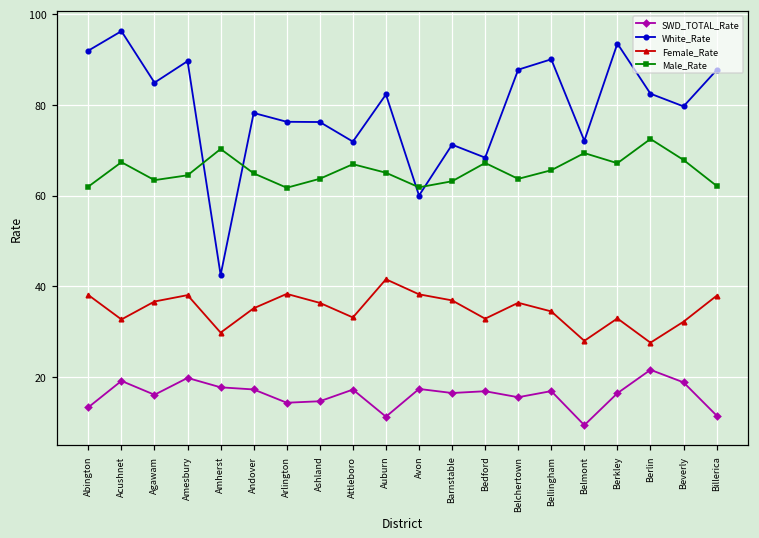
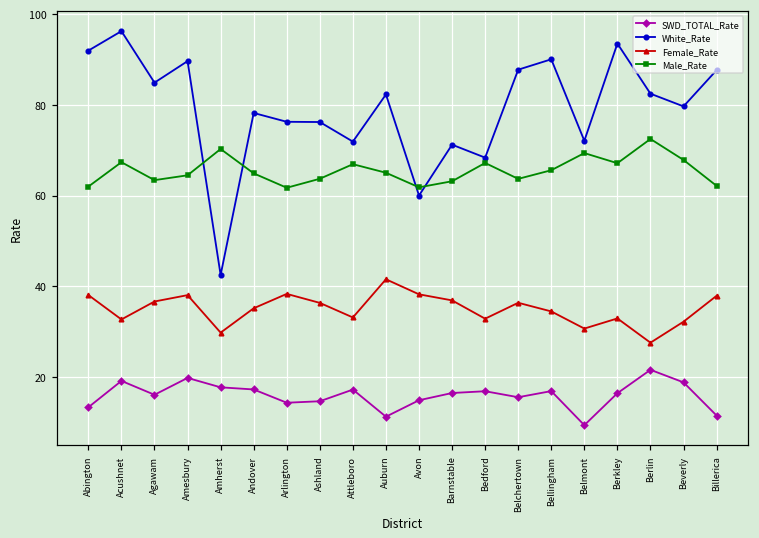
  {
    "SWD_TOTAL_Rate": {
      "Abington": 13,
      "Acushnet": 19,
      "Agawam": 16,
      "Amesbury": 20,
      "Amherst": 18,
      "Andover": 17,
      "Arlington": 14,
      "Ashland": 15,
      "Attleboro": 17,
      "Auburn": 11,
-     "Avon": 17,
+     "Avon": 15,
      "Barnstable": 16,
      "Bedford": 17,
      "Belchertown": 15,
      "Bellingham": 17,
      "Belmont": 9,
      "Berkley": 16,
      "Berlin": 22,
      "Beverly": 19,
      "Billerica": 11
    },
    "White_Rate": {
      "Abington": 92,
      "Acushnet": 96,
      "Agawam": 85,
      "Amesbury": 90,
      "Amherst": 42,
      "Andover": 78,
      "Arlington": 76,
      "Ashland": 76,
      "Attleboro": 72,
      "Auburn": 82,
      "Avon": 60,
      "Barnstable": 71,
      "Bedford": 68,
      "Belchertown": 88,
      "Bellingham": 90,
      "Belmont": 72,
      "Berkley": 94,
      "Berlin": 83,
      "Beverly": 80
    },
    "Female_Rate": {
      "Abington": 38,
      "Acushnet": 33,
      "Agawam": 37,
      "Amesbury": 38,
      "Amherst": 30,
      "Andover": 35,
      "Arlington": 38,
      "Ashland": 36,
      "Attleboro": 33,
      "Auburn": 42,
      "Avon": 38,
      "Barnstable": 37,
      "Bedford": 33,
      "Belchertown": 36,
      "Bellingham": 34,
-     "Belmont": 28,
+     "Belmont": 31,
      "Berkley": 33,
      "Berlin": 28,
      "Beverly": 32,
      "Billerica": 38
    },
    "Male_Rate": {
      "Abington": 62,
      "Acushnet": 67,
      "Agawam": 63,
      "Amesbury": 64,
      "Amherst": 70,
      "Andover": 65,
      "Arlington": 62,
      "Ashland": 64,
      "Attleboro": 67,
      "Auburn": 65,
      "Avon": 62,
      "Barnstable": 63,
      "Bedford": 67,
      "Belchertown": 64,
      "Bellingham": 66,
      "Belmont": 69,
      "Berkley": 67,
      "Berlin": 73,
      "Beverly": 68,
      "Billerica": 62
    }
  }
